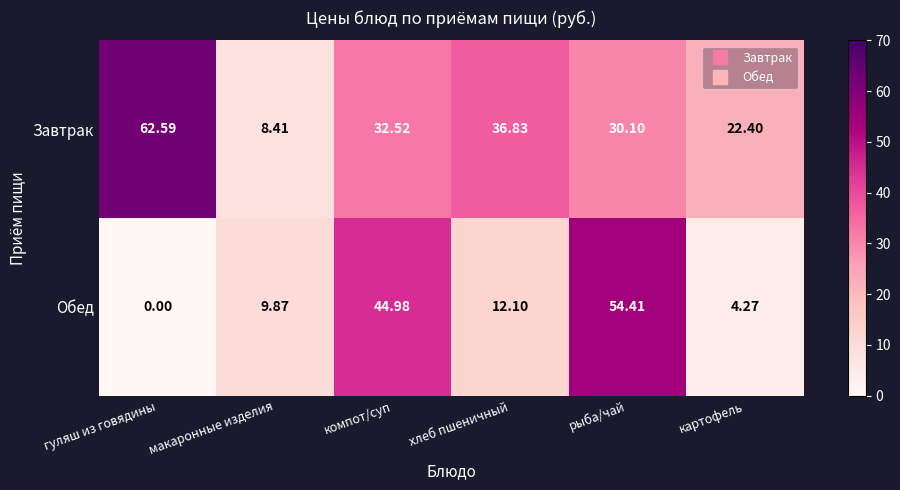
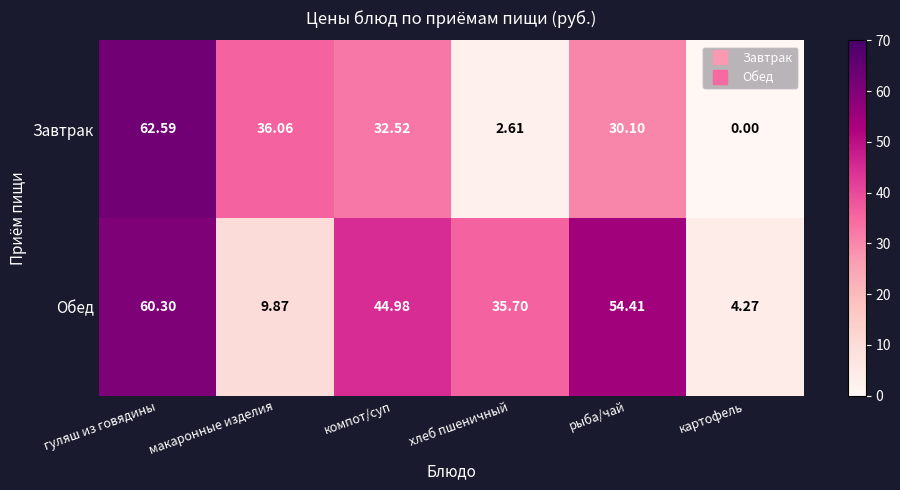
  {
    "Завтрак": {
      "гуляш из говядины": 62.59,
-     "макаронные изделия": 8.41,
+     "макаронные изделия": 36.06,
      "компот/суп": 32.52,
-     "хлеб пшеничный": 36.83,
+     "хлеб пшеничный": 2.61,
      "рыба/чай": 30.10,
-     "картофель": 22.40
+     "картофель": 0.00
    },
    "Обед": {
-     "гуляш из говядины": 0.00,
+     "гуляш из говядины": 60.30,
      "макаронные изделия": 9.87,
      "компот/суп": 44.98,
-     "хлеб пшеничный": 12.10,
+     "хлеб пшеничный": 35.70,
      "рыба/чай": 54.41,
      "картофель": 4.27
    }
  }
